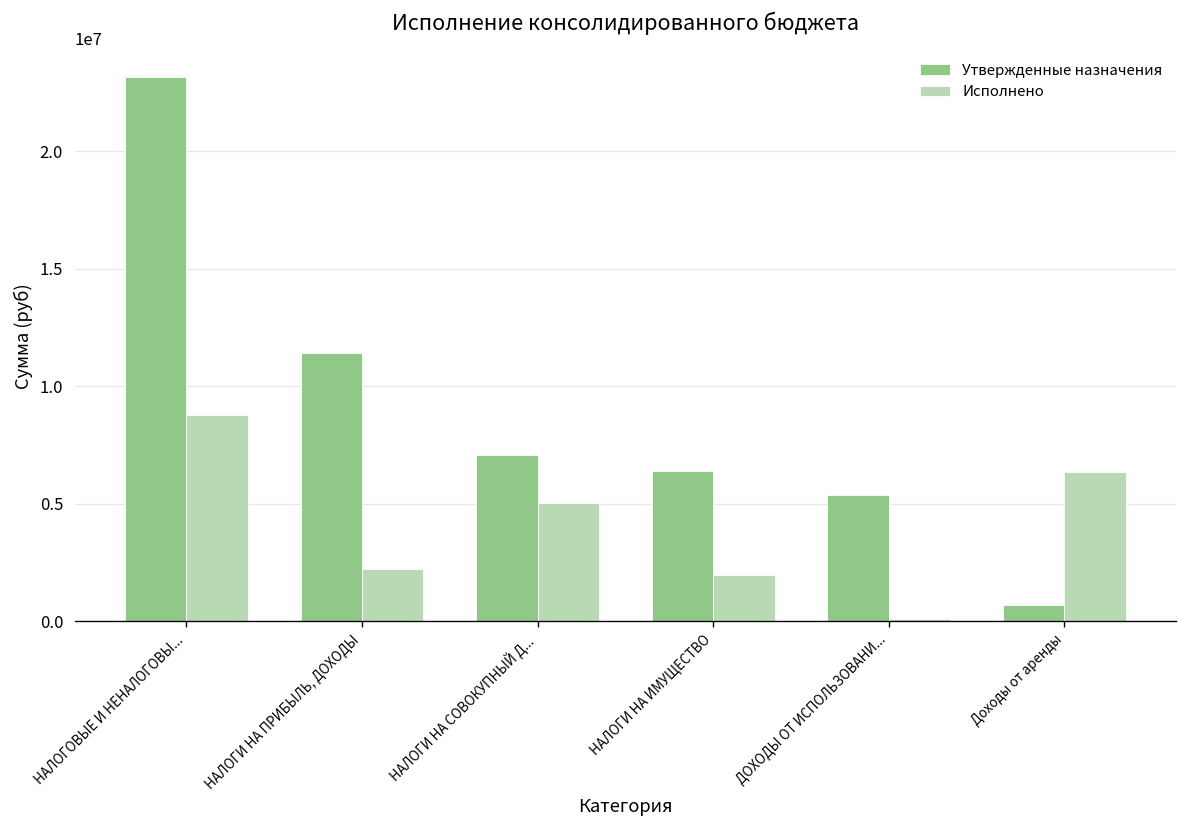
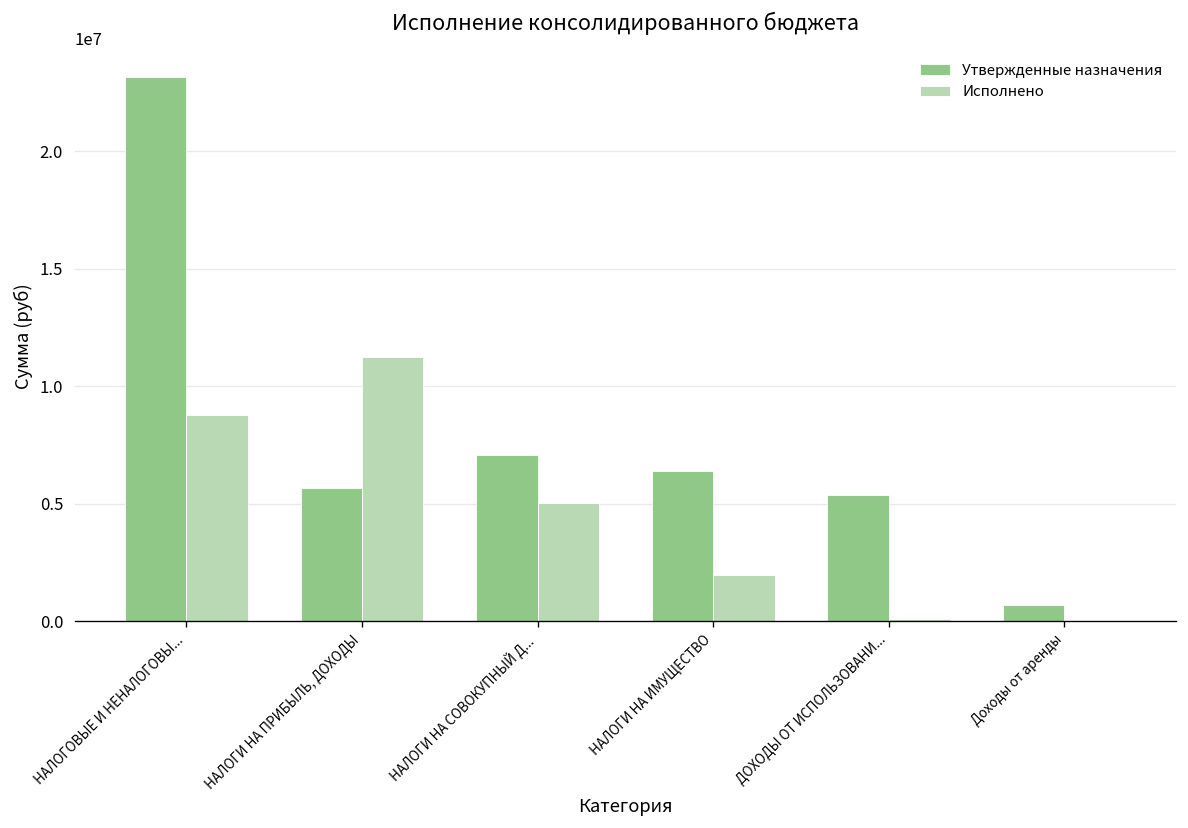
  {
    "Утвержденные назначения": {
      "НАЛОГОВЫЕ И НЕНАЛОГОВЫ...": 23100000,
-     "НАЛОГИ НА ПРИБЫЛЬ, ДОХОДЫ": 11400000,
+     "НАЛОГИ НА ПРИБЫЛЬ, ДОХОДЫ": 5700000,
      "НАЛОГИ НА СОВОКУПНЫЙ Д...": 7100000,
      "НАЛОГИ НА ИМУЩЕСТВО": 6400000,
      "ДОХОДЫ ОТ ИСПОЛЬЗОВАНИ...": 5400000,
      "Доходы от аренды": 700000
    },
    "Исполнено": {
      "НАЛОГОВЫЕ И НЕНАЛОГОВЫ...": 8800000,
-     "НАЛОГИ НА ПРИБЫЛЬ, ДОХОДЫ": 2200000,
+     "НАЛОГИ НА ПРИБЫЛЬ, ДОХОДЫ": 11200000,
      "НАЛОГИ НА СОВОКУПНЫЙ Д...": 5000000,
      "НАЛОГИ НА ИМУЩЕСТВО": 1900000,
-     "Доходы от аренды": 6300000
+     "Доходы от аренды": 100000
    }
  }
